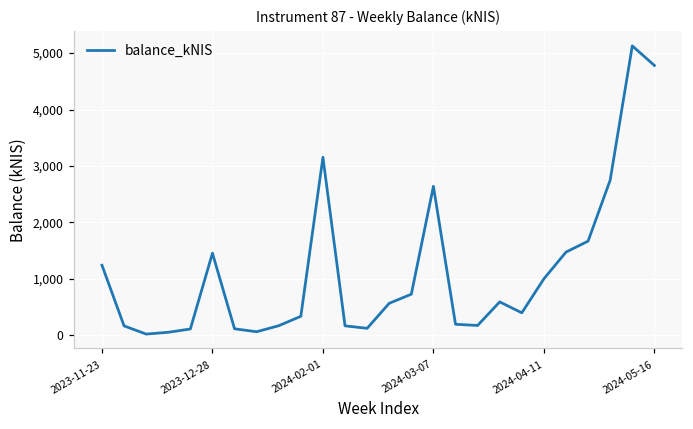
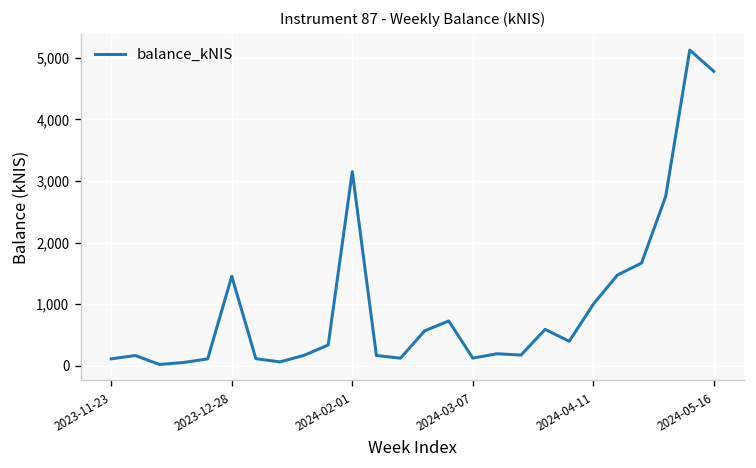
  {
-   "2023-11-23": "1,200",
+   "2023-11-23": "100",
    "2023-12-28": "1,500",
    "2024-02-01": "3,200",
-   "2024-03-07": "2,600",
+   "2024-03-07": "100",
    "2024-04-11": "1,000",
    "2024-05-16": "4,800"
  }
